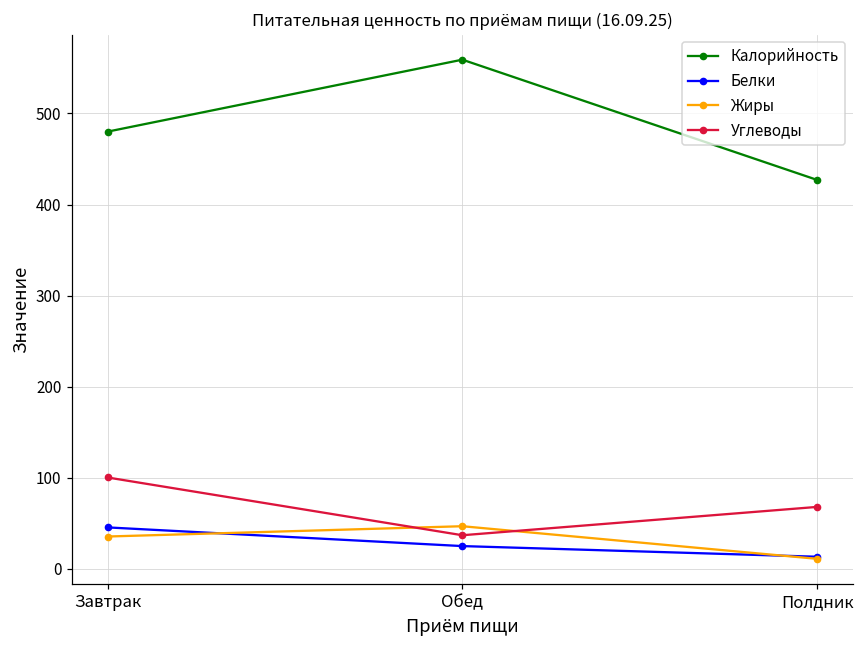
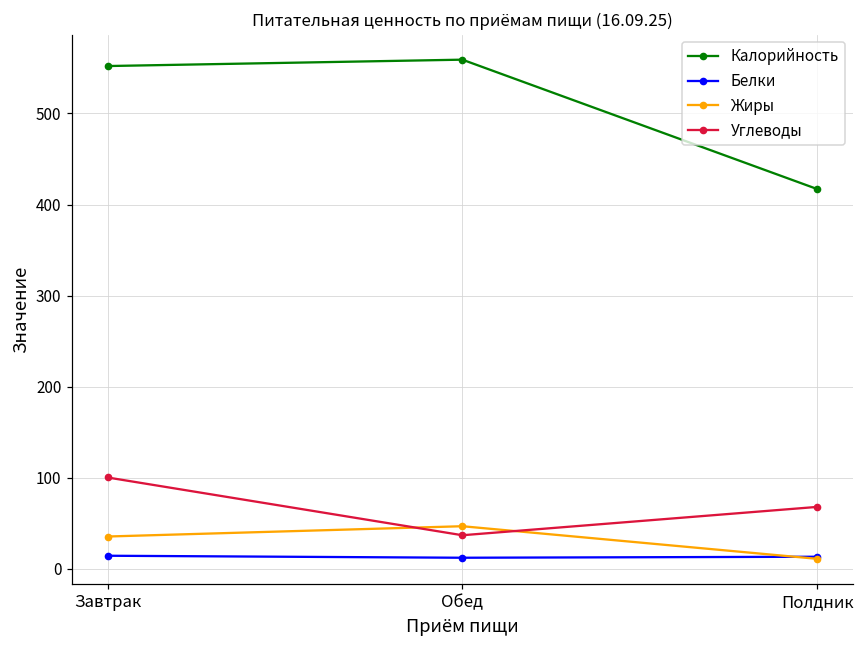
  {
    "Калорийность": {
-     "Завтрак": 480,
+     "Завтрак": 550,
      "Обед": 560,
-     "Полдник": 430
+     "Полдник": 420
    },
    "Белки": {
-     "Завтрак": 50,
-     "Обед": 30
+     "Завтрак": 10,
+     "Обед": 10
    },
    "Жиры": {
      "Завтрак": 40,
      "Обед": 50
    },
    "Углеводы": {
      "Завтрак": 100,
      "Обед": 40,
      "Полдник": 70
    }
  }
